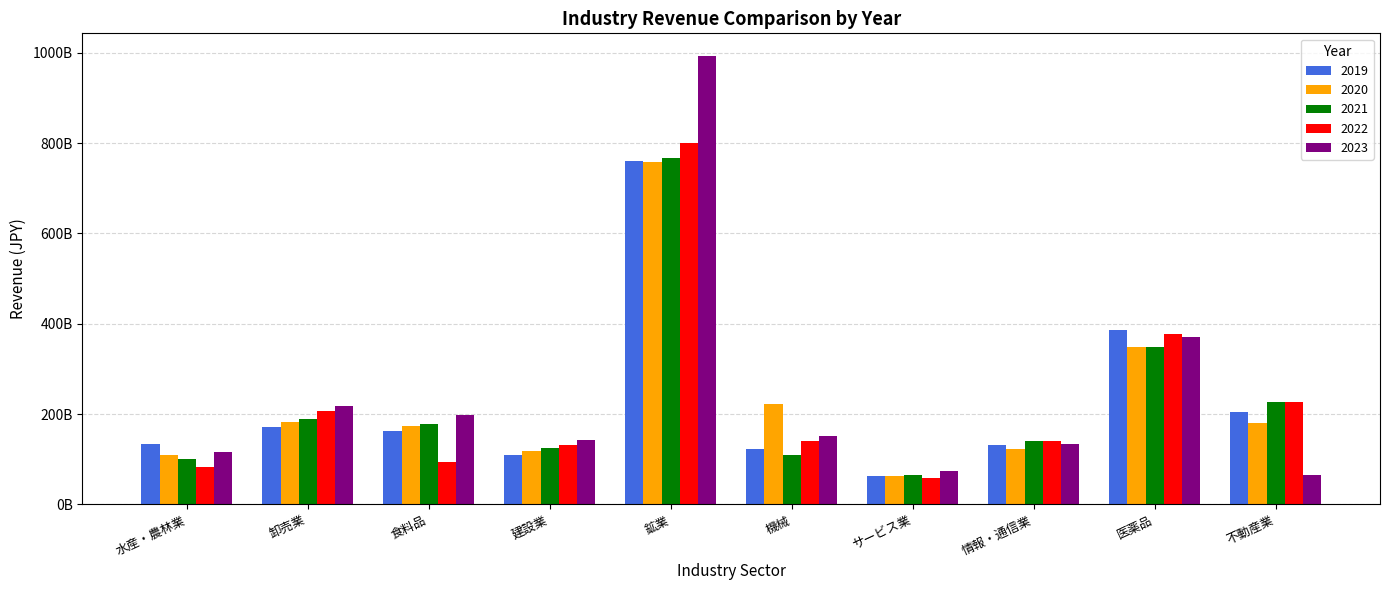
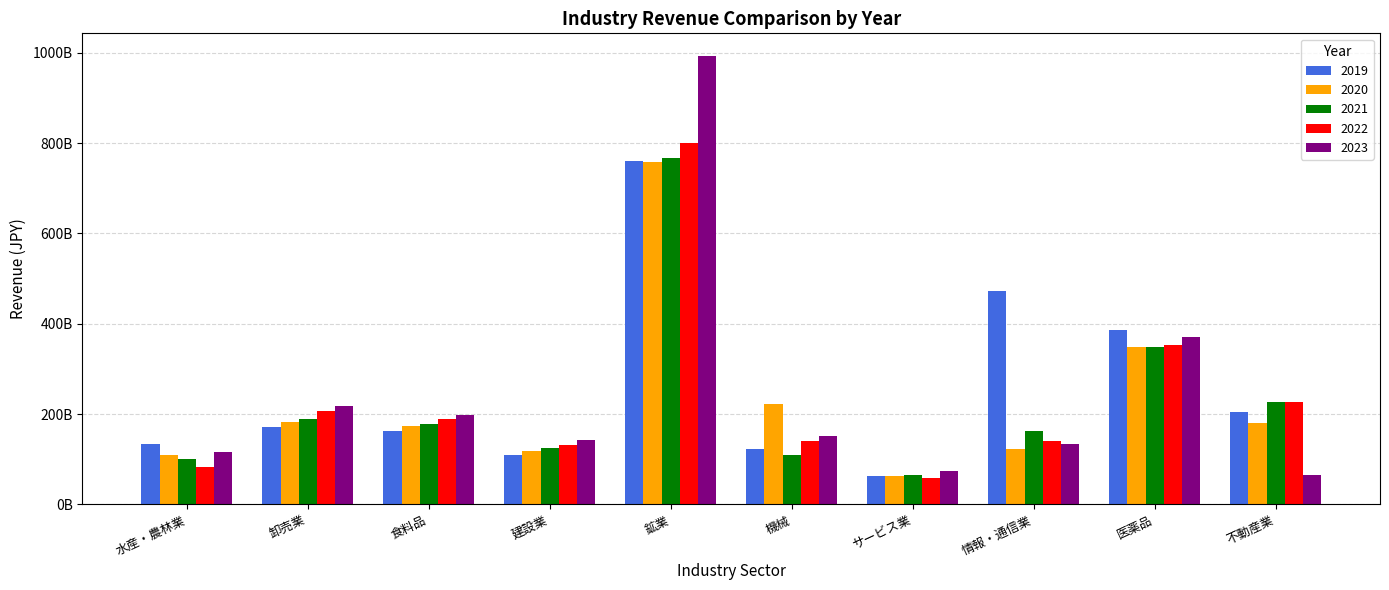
  {
    "2019": {
      "水産・農林業": 130000000000,
      "卸売業": 170000000000,
      "食料品": 160000000000,
      "建設業": 110000000000,
      "鉱業": 760000000000,
      "機械": 120000000000,
      "サービス業": 60000000000,
-     "情報・通信業": 130000000000,
+     "情報・通信業": 470000000000,
      "医薬品": 390000000000,
      "不動産業": 210000000000
    },
    "2020": {
      "水産・農林業": 110000000000,
      "卸売業": 180000000000,
      "食料品": 170000000000,
      "建設業": 120000000000,
      "鉱業": 760000000000,
      "機械": 220000000000,
      "サービス業": 60000000000,
      "情報・通信業": 120000000000,
      "医薬品": 350000000000,
      "不動産業": 180000000000
    },
    "2021": {
      "水産・農林業": 100000000000,
      "卸売業": 190000000000,
      "食料品": 180000000000,
      "建設業": 130000000000,
      "鉱業": 770000000000,
      "機械": 110000000000,
      "サービス業": 60000000000,
-     "情報・通信業": 140000000000,
+     "情報・通信業": 160000000000,
      "医薬品": 350000000000,
      "不動産業": 230000000000
    },
    "2022": {
      "水産・農林業": 80000000000,
      "卸売業": 210000000000,
-     "食料品": 90000000000,
+     "食料品": 190000000000,
      "建設業": 130000000000,
      "鉱業": 800000000000,
      "機械": 140000000000,
      "サービス業": 60000000000,
      "情報・通信業": 140000000000,
-     "医薬品": 380000000000,
+     "医薬品": 350000000000,
      "不動産業": 230000000000
    },
    "2023": {
      "水産・農林業": 120000000000,
      "卸売業": 220000000000,
      "食料品": 200000000000,
      "建設業": 140000000000,
      "鉱業": 990000000000,
      "機械": 150000000000,
      "サービス業": 70000000000,
      "情報・通信業": 130000000000,
      "医薬品": 370000000000,
      "不動産業": 60000000000
    }
  }
